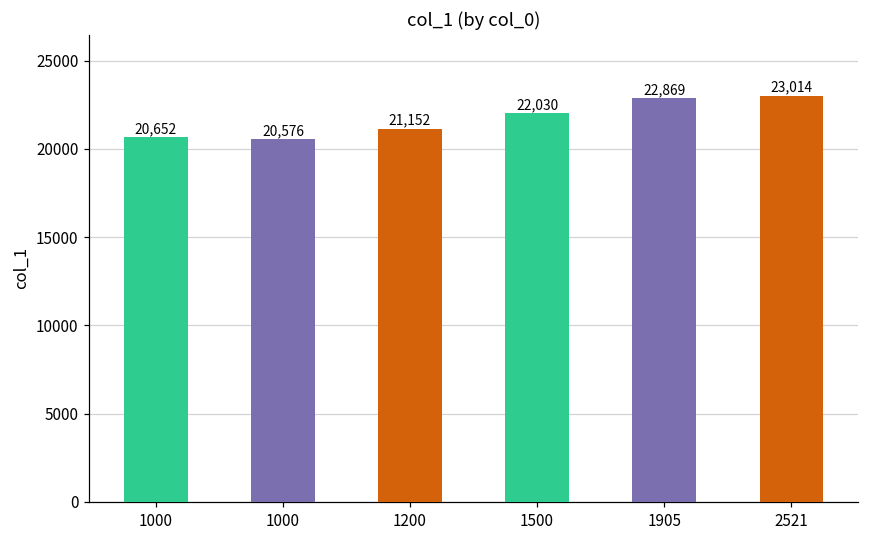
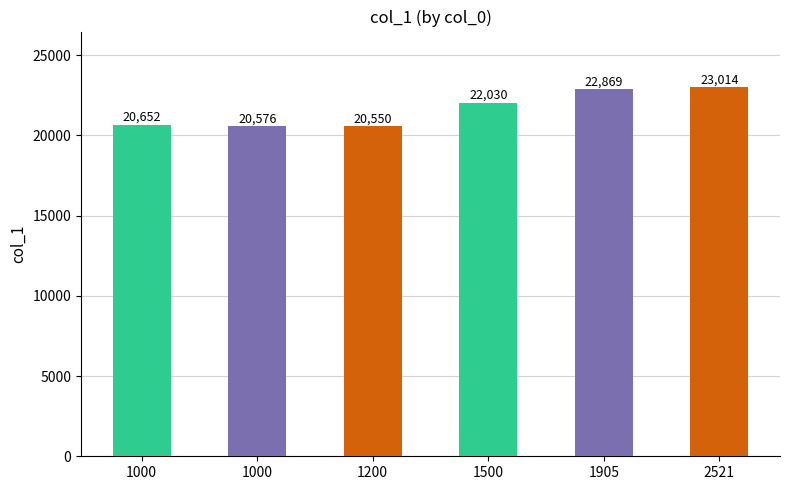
  {
-   "1200": "21,152",
+   "1200": "20,550",
    "1500": "22,030",
    "1905": "22,869",
    "2521": "23,014"
  }
